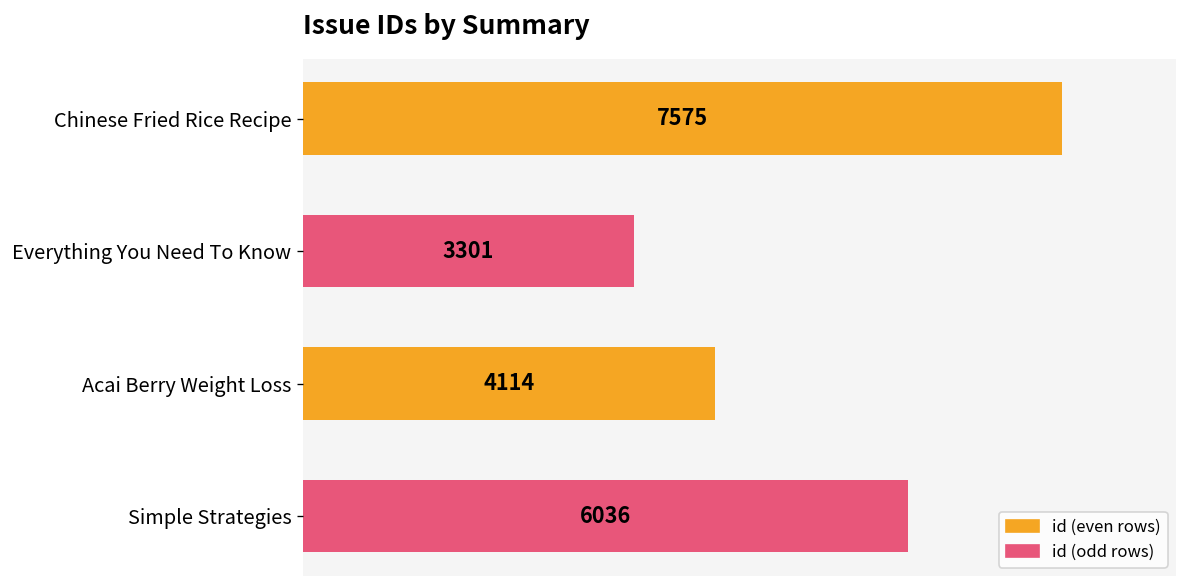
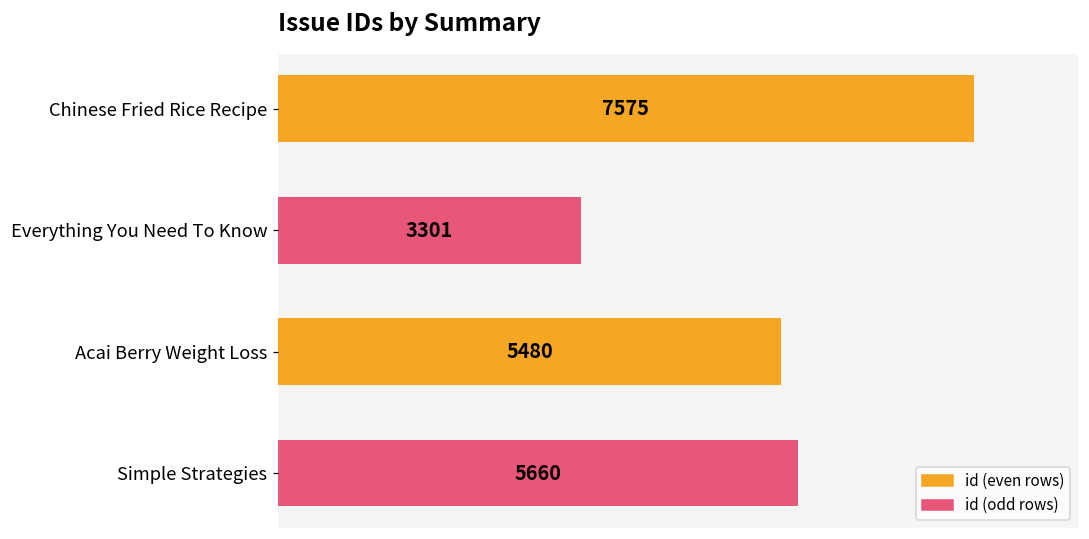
  {
    "Chinese Fried Rice Recipe": 7575,
    "Everything You Need To Know": 3301,
-   "Acai Berry Weight Loss": 4114,
-   "Simple Strategies": 6036
+   "Acai Berry Weight Loss": 5480,
+   "Simple Strategies": 5660
  }
